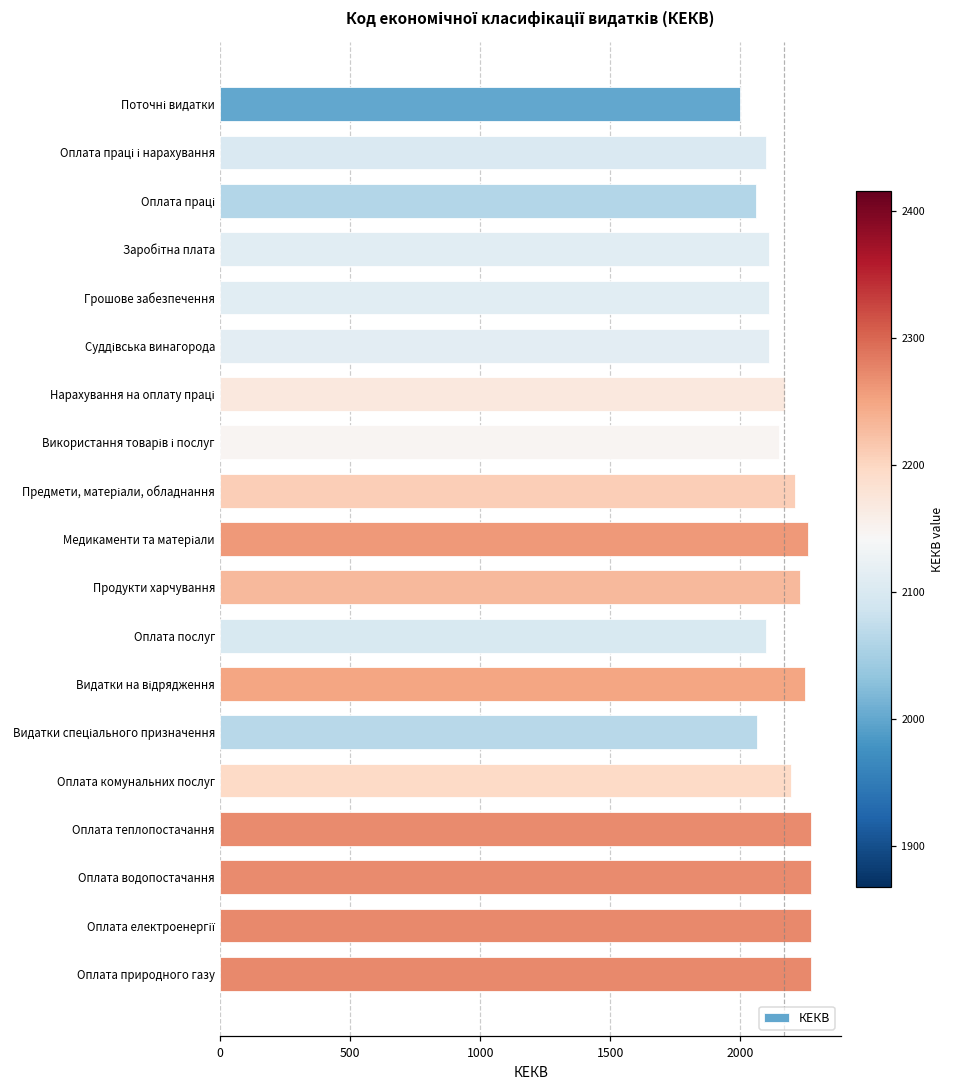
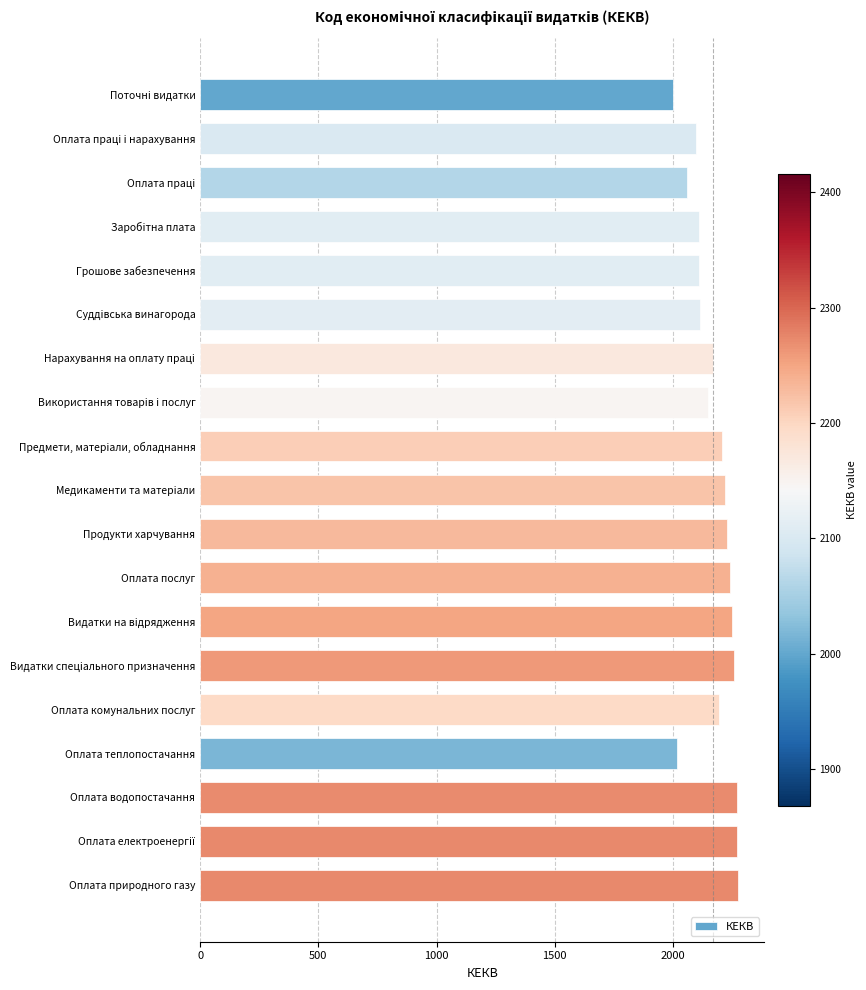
  {
    "Поточні видатки": 2000,
    "Оплата праці і нарахування": 2100,
    "Оплата праці": 2060,
    "Заробітна плата": 2110,
    "Грошове забезпечення": 2110,
    "Суддівська винагорода": 2110,
    "Нарахування на оплату праці": 2170,
    "Використання товарів і послуг": 2150,
    "Предмети, матеріали, обладнання": 2210,
-   "Медикаменти та матеріали": 2260,
+   "Медикаменти та матеріали": 2220,
    "Продукти харчування": 2230,
-   "Оплата послуг": 2100,
+   "Оплата послуг": 2240,
    "Видатки на відрядження": 2250,
-   "Видатки спеціального призначення": 2070,
+   "Видатки спеціального призначення": 2260,
    "Оплата комунальних послуг": 2200,
-   "Оплата теплопостачання": 2270,
+   "Оплата теплопостачання": 2020,
    "Оплата водопостачання": 2270,
    "Оплата електроенергії": 2270,
    "Оплата природного газу": 2270
  }
